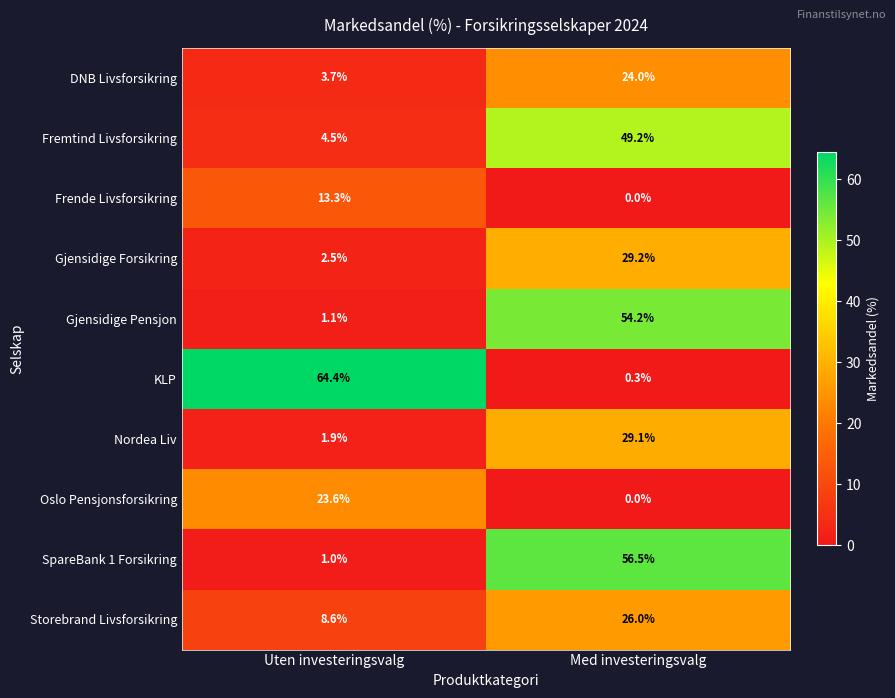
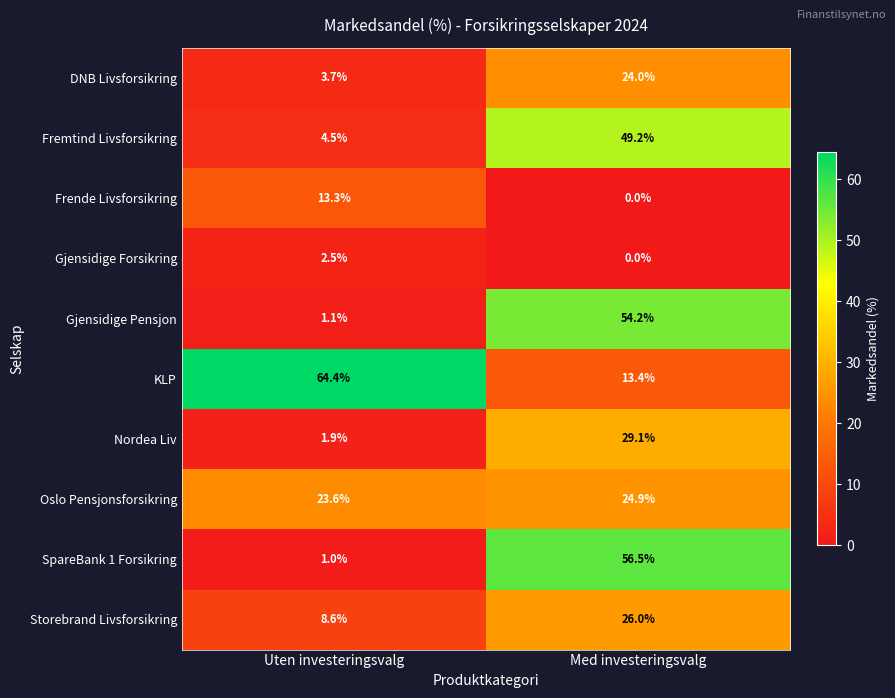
  {
    "DNB Livsforsikring": {
      "Uten investeringsvalg": "3.7%",
      "Med investeringsvalg": "24.0%"
    },
    "Fremtind Livsforsikring": {
      "Uten investeringsvalg": "4.5%",
      "Med investeringsvalg": "49.2%"
    },
    "Frende Livsforsikring": {
      "Uten investeringsvalg": "13.3%",
      "Med investeringsvalg": "0.0%"
    },
    "Gjensidige Forsikring": {
      "Uten investeringsvalg": "2.5%",
-     "Med investeringsvalg": "29.2%"
+     "Med investeringsvalg": "0.0%"
    },
    "Gjensidige Pensjon": {
      "Uten investeringsvalg": "1.1%",
      "Med investeringsvalg": "54.2%"
    },
    "KLP": {
      "Uten investeringsvalg": "64.4%",
-     "Med investeringsvalg": "0.3%"
+     "Med investeringsvalg": "13.4%"
    },
    "Nordea Liv": {
      "Uten investeringsvalg": "1.9%",
      "Med investeringsvalg": "29.1%"
    },
    "Oslo Pensjonsforsikring": {
      "Uten investeringsvalg": "23.6%",
-     "Med investeringsvalg": "0.0%"
+     "Med investeringsvalg": "24.9%"
    },
    "SpareBank 1 Forsikring": {
      "Uten investeringsvalg": "1.0%",
      "Med investeringsvalg": "56.5%"
    },
    "Storebrand Livsforsikring": {
      "Uten investeringsvalg": "8.6%",
      "Med investeringsvalg": "26.0%"
    }
  }
